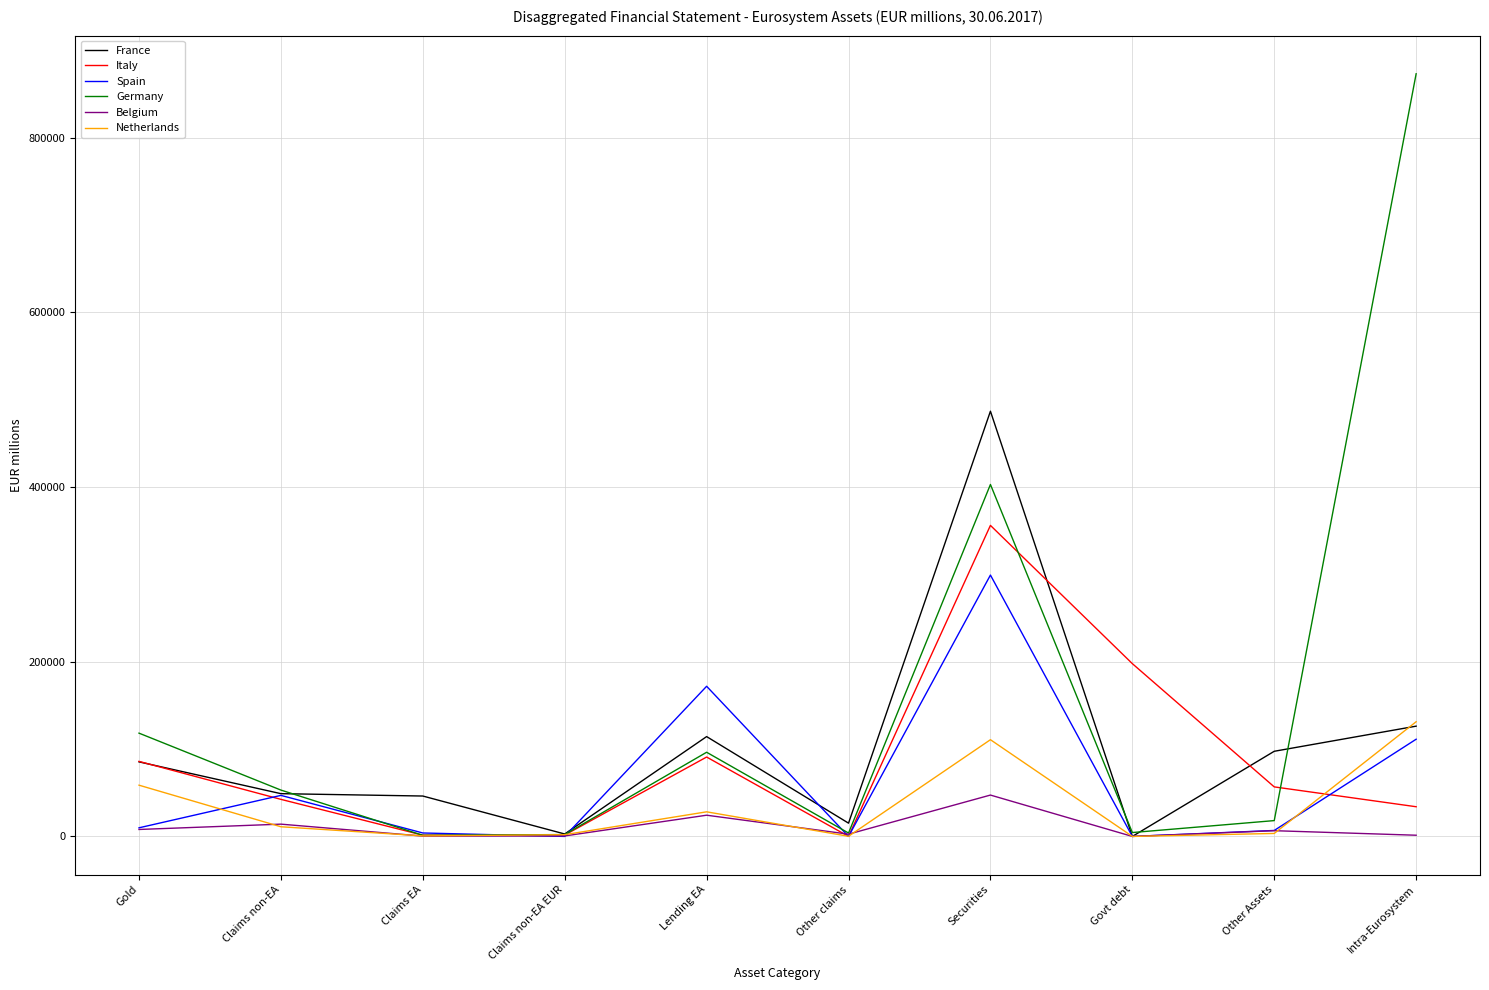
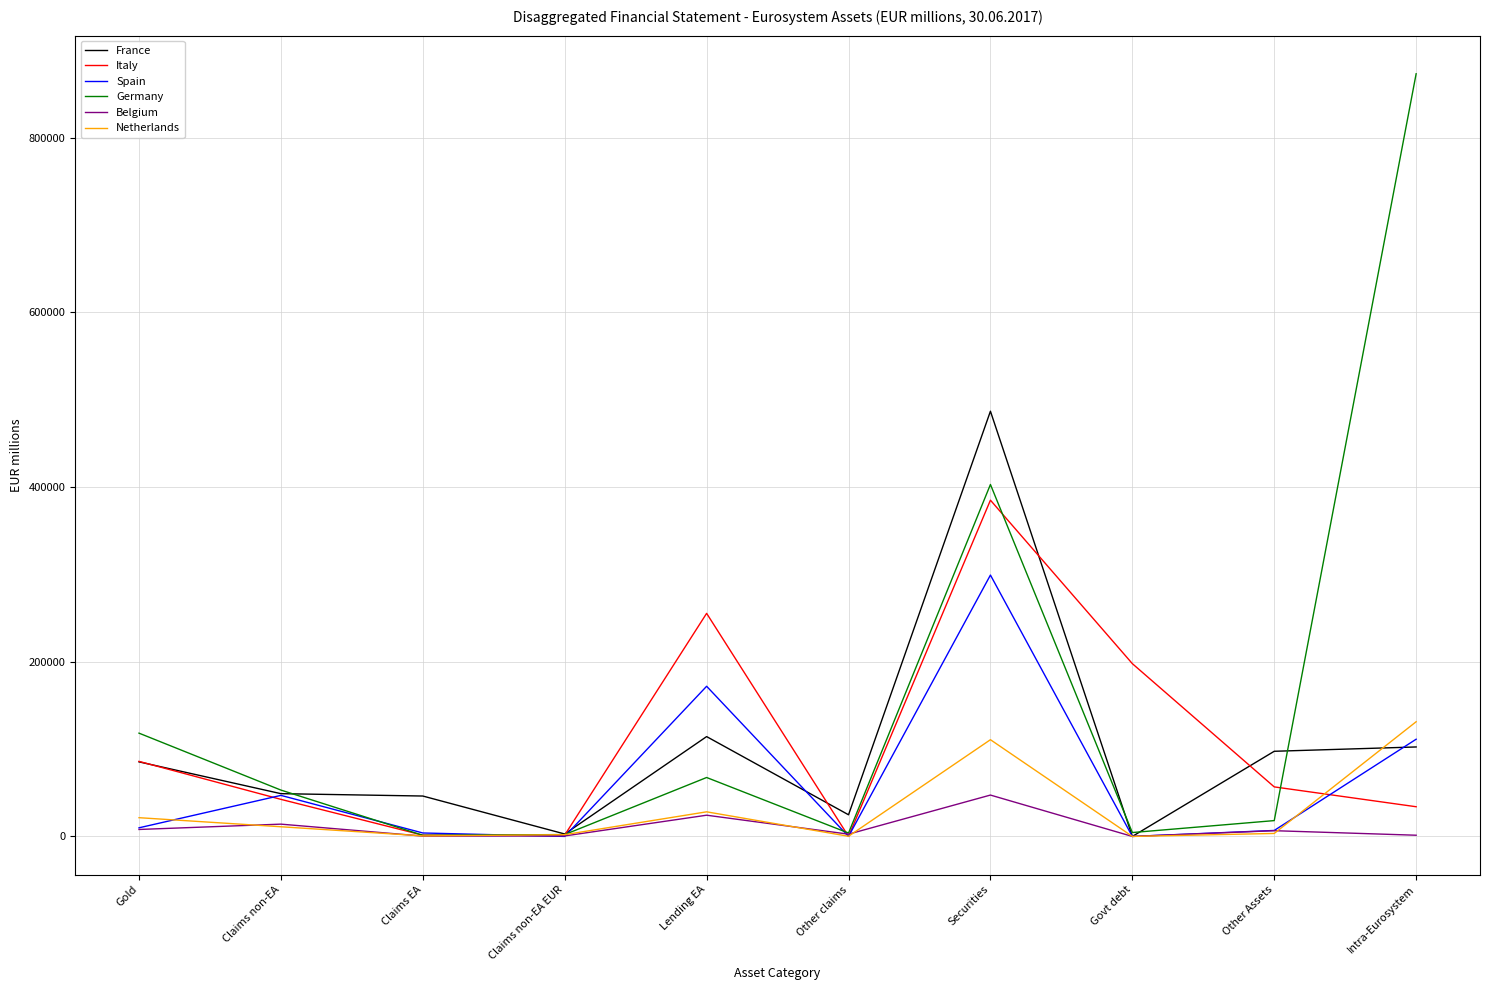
  {
    "France": {
      "Claims EA": 50000,
      "Lending EA": 110000,
-     "Other claims": 15000,
+     "Other claims": 25000,
      "Securities": 490000,
      "Other Assets": 100000,
-     "Intra-Eurosystem": 130000
+     "Intra-Eurosystem": 100000
    },
    "Italy": {
      "Claims non-EA": 40000,
-     "Lending EA": 90000,
-     "Securities": 360000,
+     "Lending EA": 260000,
+     "Securities": 380000,
      "Govt debt": 200000,
      "Other Assets": 60000,
      "Intra-Eurosystem": 30000
    },
    "Spain": {
      "Lending EA": 170000,
      "Securities": 300000,
      "Intra-Eurosystem": 110000
    },
    "Germany": {
      "Gold": 120000,
      "Claims non-EA": 50000,
-     "Lending EA": 100000,
+     "Lending EA": 70000,
      "Securities": 400000,
      "Govt debt": 0,
      "Other Assets": 20000,
      "Intra-Eurosystem": 870000
    },
    "Belgium": {
      "Claims non-EA": 10000,
      "Lending EA": 20000,
      "Securities": 50000,
      "Intra-Eurosystem": 0
    },
    "Netherlands": {
-     "Gold": 60000,
+     "Gold": 20000,
      "Claims non-EA": 10000,
      "Lending EA": 30000,
      "Securities": 110000,
      "Other Assets": 0,
      "Intra-Eurosystem": 130000
    }
  }
